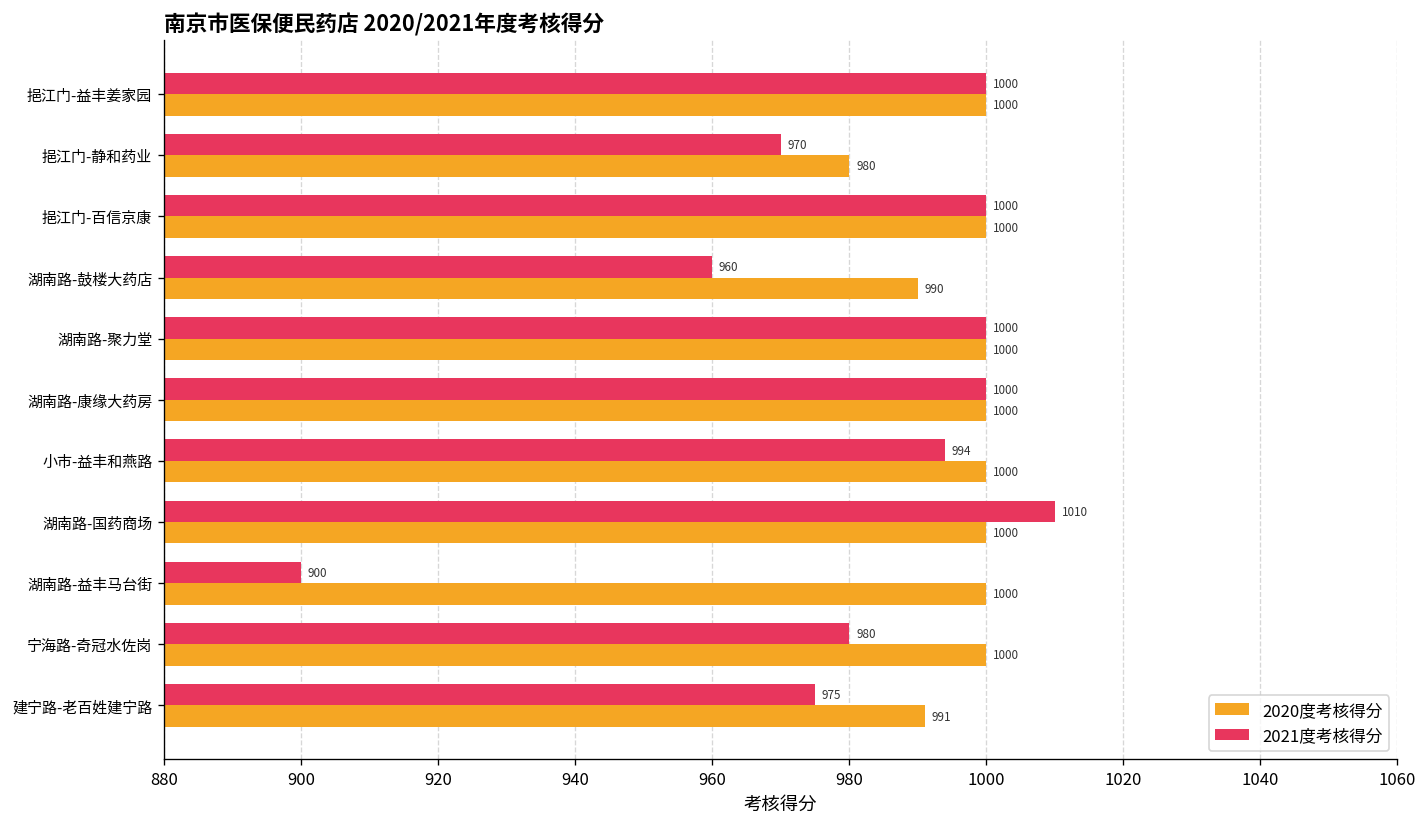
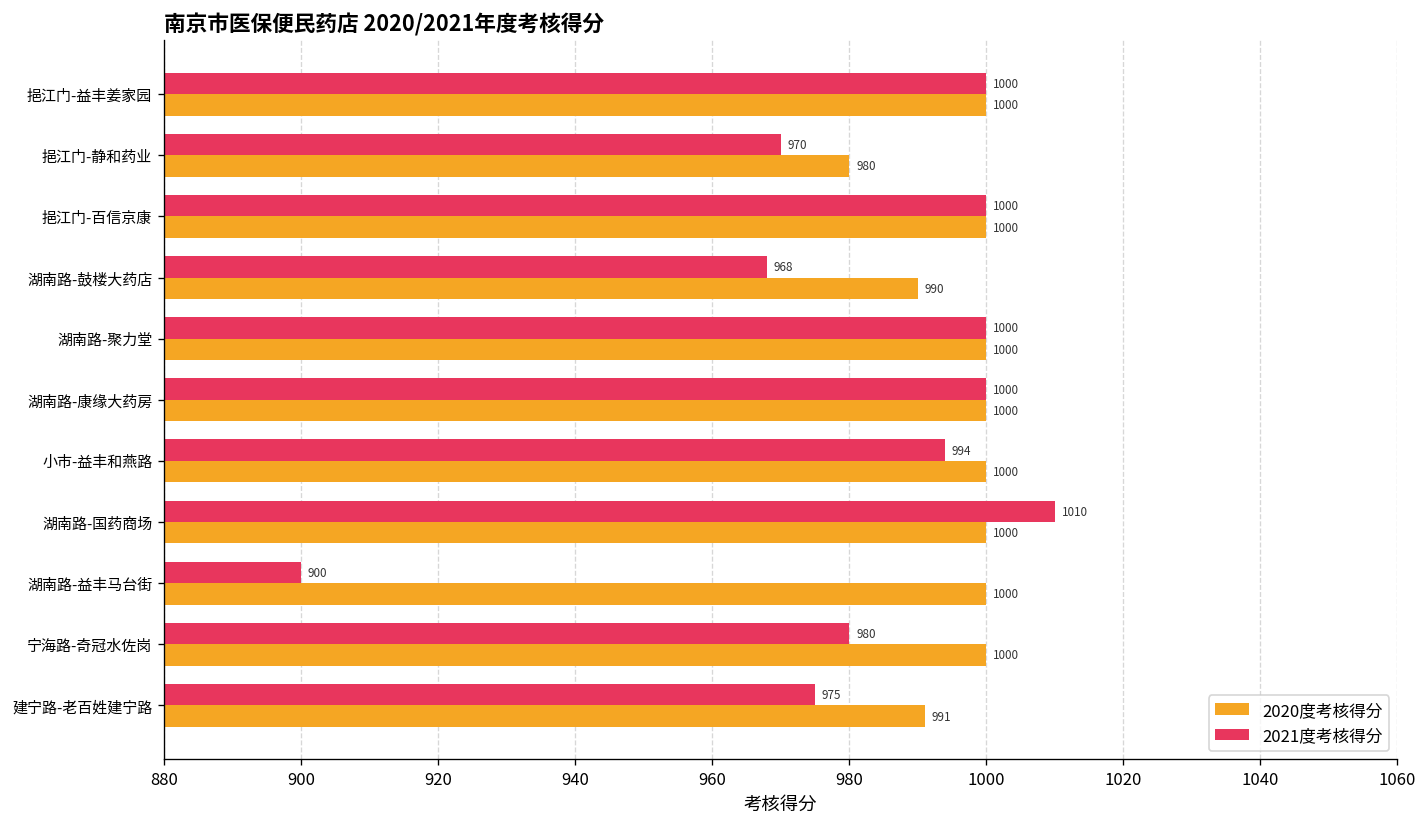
  {
    "2020度考核得分": {
      "挹江门-益丰姜家园": 1000,
      "挹江门-静和药业": 980,
      "挹江门-百信京康": 1000,
      "湖南路-鼓楼大药店": 990,
      "湖南路-聚力堂": 1000,
      "湖南路-康缘大药房": 1000,
      "小市-益丰和燕路": 1000,
      "湖南路-国药商场": 1000,
      "湖南路-益丰马台街": 1000,
      "宁海路-奇冠水佐岗": 1000,
      "建宁路-老百姓建宁路": 991
    },
    "2021度考核得分": {
      "挹江门-益丰姜家园": 1000,
      "挹江门-静和药业": 970,
      "挹江门-百信京康": 1000,
-     "湖南路-鼓楼大药店": 960,
+     "湖南路-鼓楼大药店": 968,
      "湖南路-聚力堂": 1000,
      "湖南路-康缘大药房": 1000,
      "小市-益丰和燕路": 994,
      "湖南路-国药商场": 1010,
      "湖南路-益丰马台街": 900,
      "宁海路-奇冠水佐岗": 980,
      "建宁路-老百姓建宁路": 975
    }
  }
